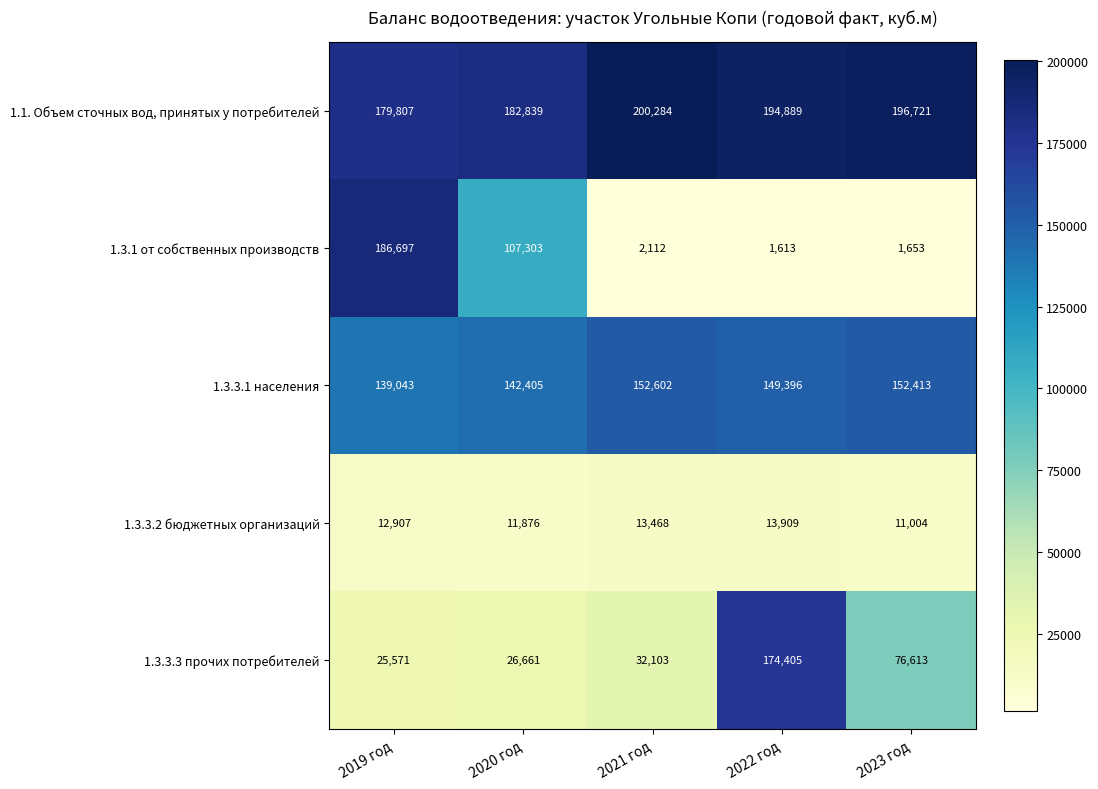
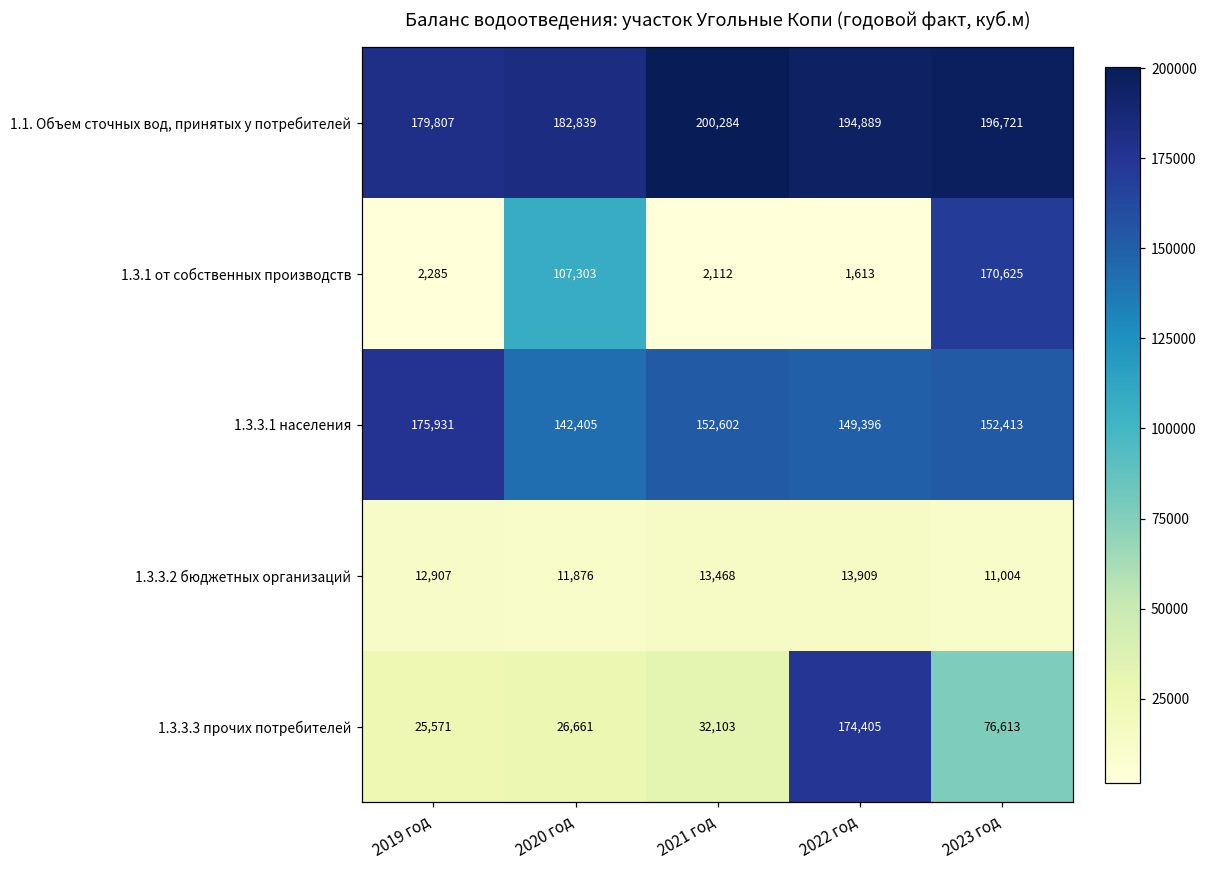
  {
    "1.1. Объем сточных вод, принятых у потребителей": {
      "2019 год": "179,807",
      "2020 год": "182,839",
      "2021 год": "200,284",
      "2022 год": "194,889",
      "2023 год": "196,721"
    },
    "1.3.1 от собственных производств": {
-     "2019 год": "186,697",
+     "2019 год": "2,285",
      "2020 год": "107,303",
      "2021 год": "2,112",
      "2022 год": "1,613",
-     "2023 год": "1,653"
+     "2023 год": "170,625"
    },
    "1.3.3.1 населения": {
-     "2019 год": "139,043",
+     "2019 год": "175,931",
      "2020 год": "142,405",
      "2021 год": "152,602",
      "2022 год": "149,396",
      "2023 год": "152,413"
    },
    "1.3.3.2 бюджетных организаций": {
      "2019 год": "12,907",
      "2020 год": "11,876",
      "2021 год": "13,468",
      "2022 год": "13,909",
      "2023 год": "11,004"
    },
    "1.3.3.3 прочих потребителей": {
      "2019 год": "25,571",
      "2020 год": "26,661",
      "2021 год": "32,103",
      "2022 год": "174,405",
      "2023 год": "76,613"
    }
  }
